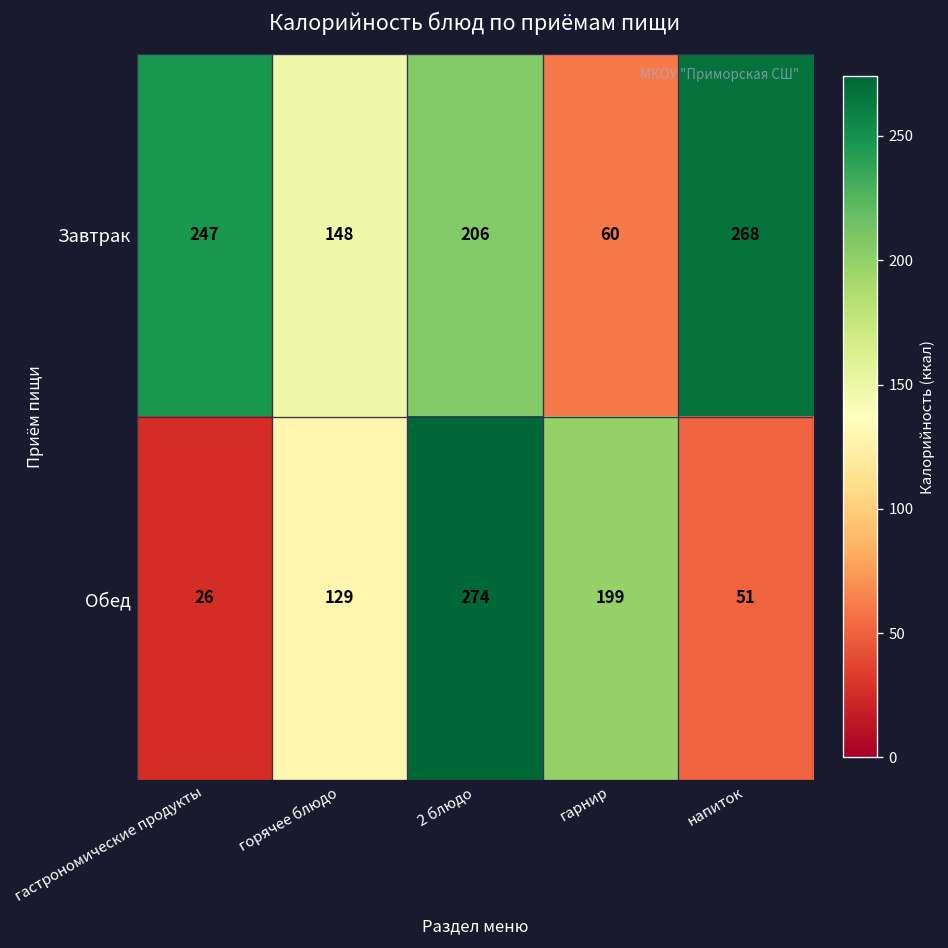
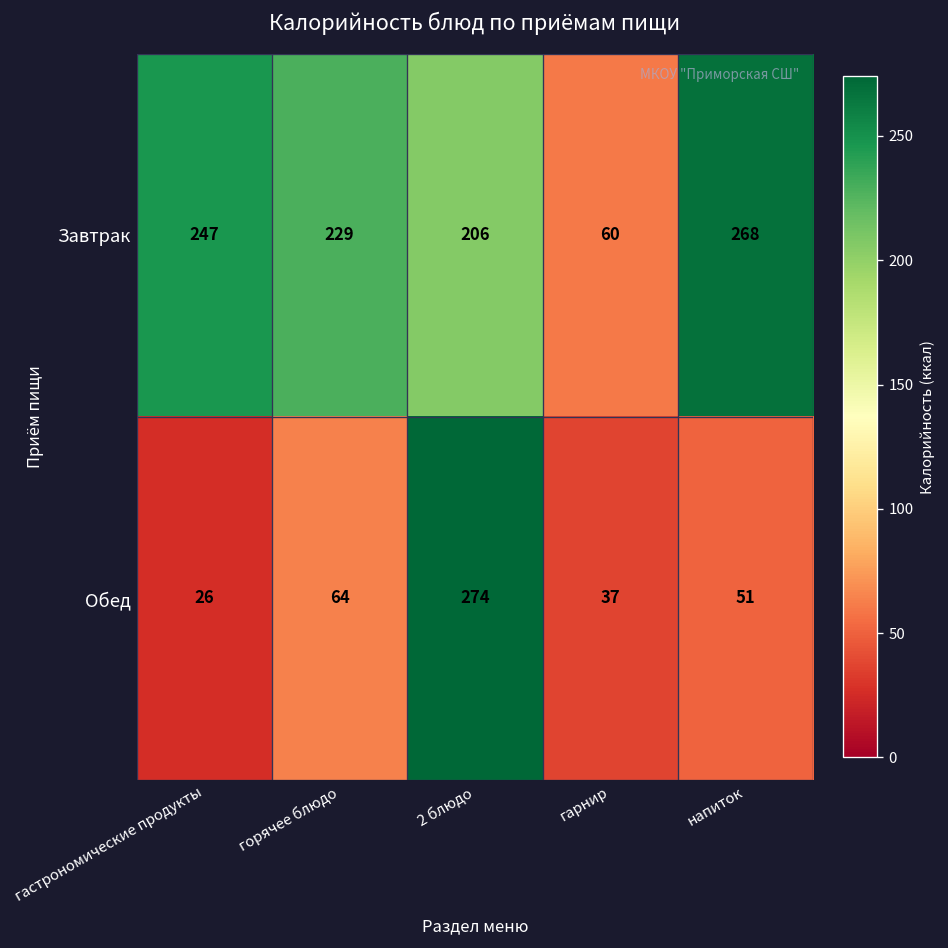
  {
    "Завтрак": {
      "гастрономические продукты": 247,
-     "горячее блюдо": 148,
+     "горячее блюдо": 229,
      "2 блюдо": 206,
      "гарнир": 60
    },
    "Обед": {
      "гастрономические продукты": 26,
-     "горячее блюдо": 129,
+     "горячее блюдо": 64,
      "2 блюдо": 274,
-     "гарнир": 199,
+     "гарнир": 37,
      "напиток": 51
    }
  }
